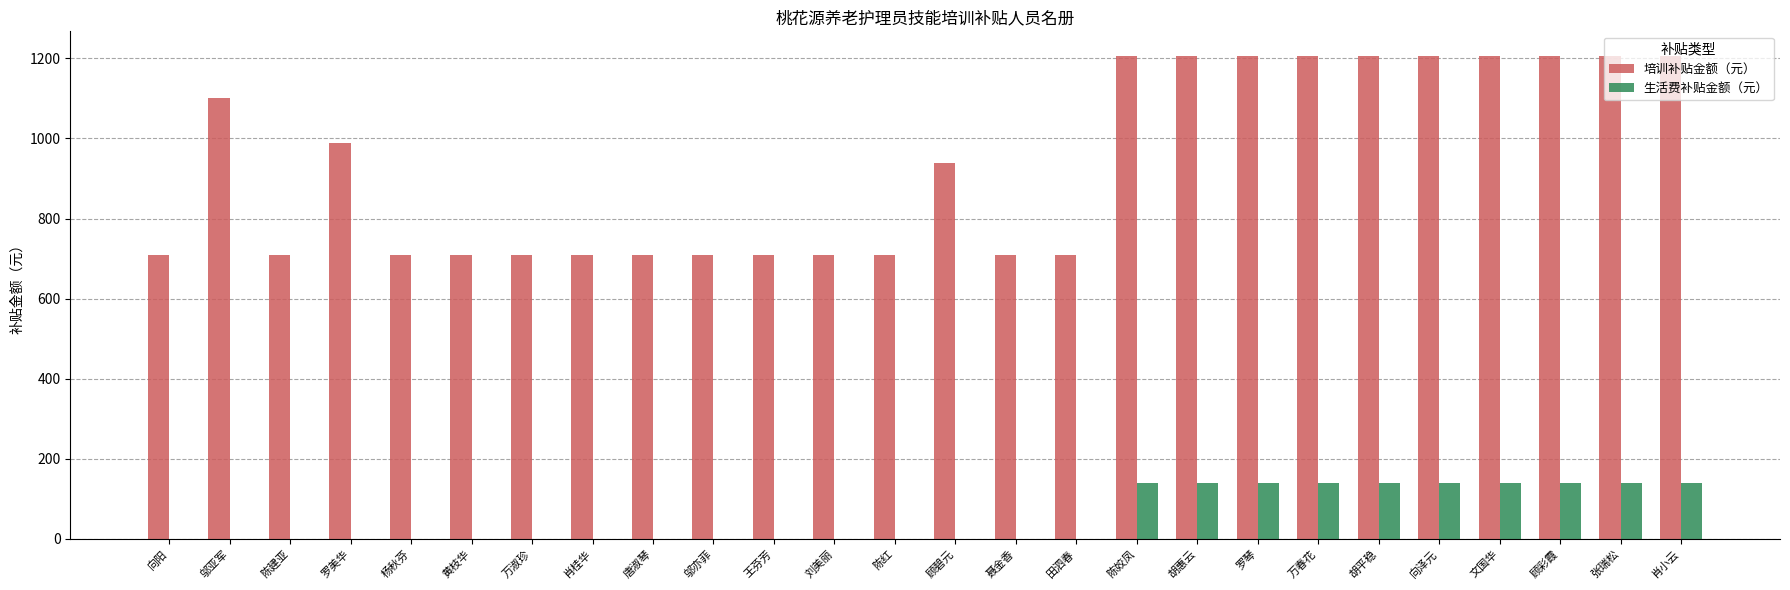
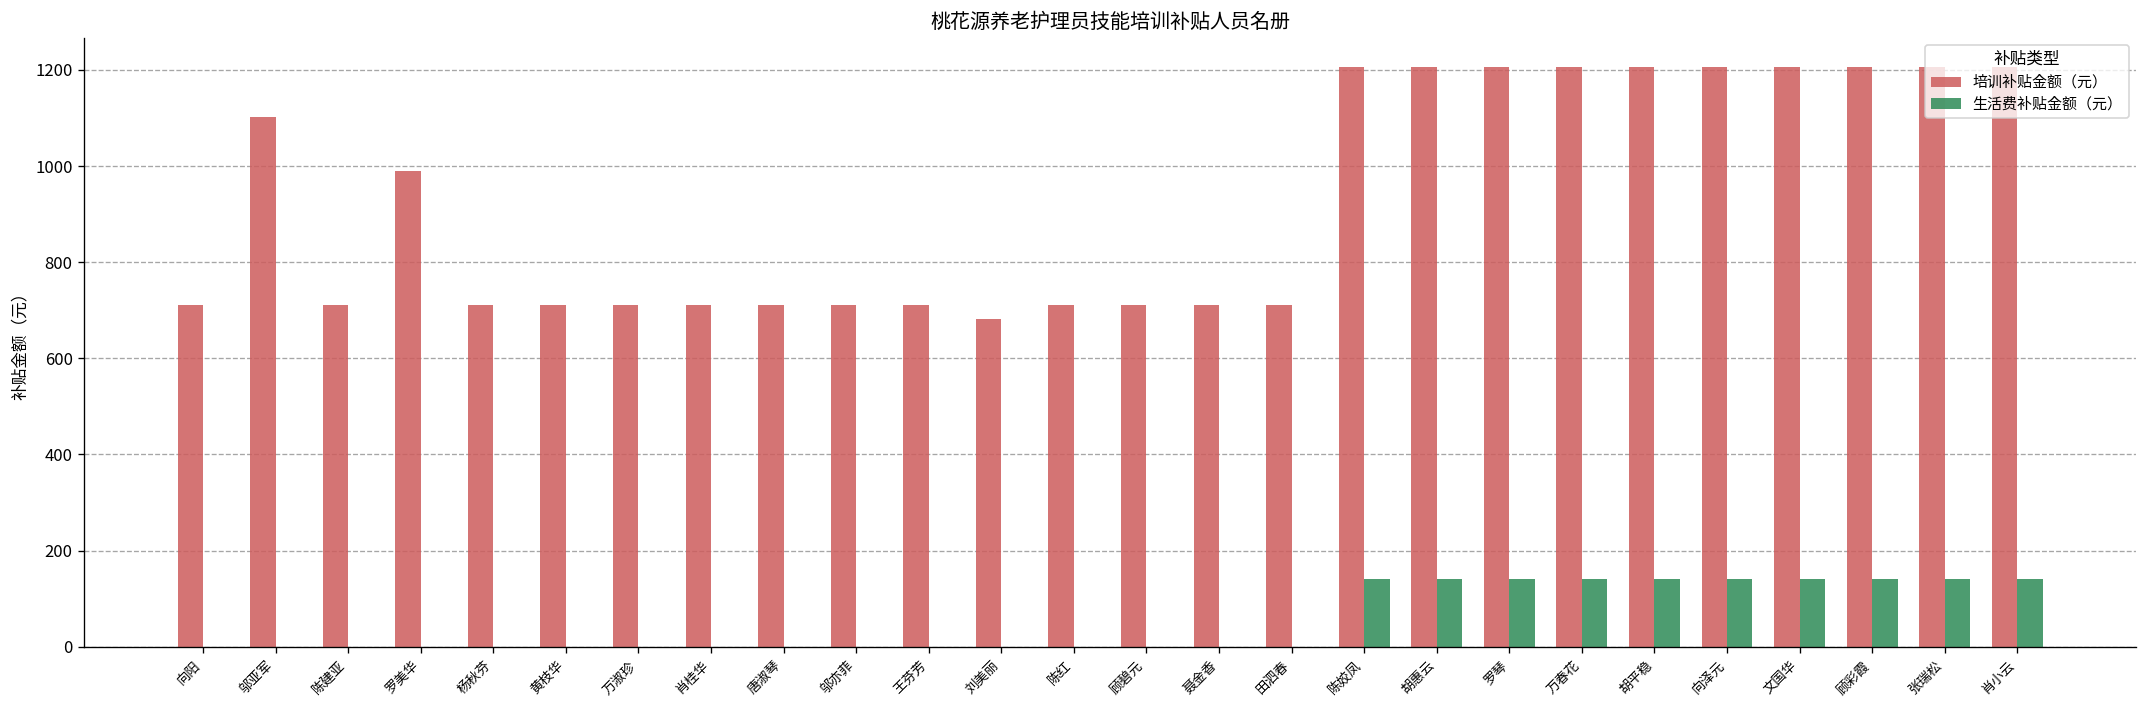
  {
    "培训补贴金额（元）": {
      "向阳": 710,
      "邬亚军": 1100,
      "陈建亚": 710,
      "罗美华": 990,
      "杨秋芬": 710,
      "黄枝华": 710,
      "万淑珍": 710,
      "肖桂华": 710,
      "唐淑琴": 710,
      "邬亦菲": 710,
      "王芬芳": 710,
-     "刘美丽": 710,
+     "刘美丽": 680,
      "陈红": 710,
-     "顾碧元": 940,
+     "顾碧元": 710,
      "聂金香": 710,
      "田泗春": 710,
      "陈姣凤": 1210,
      "胡惠云": 1210,
      "罗琴": 1210,
      "万春花": 1210,
      "胡平稳": 1210,
      "向泽元": 1210,
      "文国华": 1210,
      "顾彩霞": 1210
    },
    "生活费补贴金额（元）": {
      "向阳": 0,
      "邬亚军": 0,
      "陈建亚": 0,
      "罗美华": 0,
      "杨秋芬": 0,
      "黄枝华": 0,
      "万淑珍": 0,
      "肖桂华": 0,
      "唐淑琴": 0,
      "邬亦菲": 0,
      "王芬芳": 0,
      "刘美丽": 0,
      "陈红": 0,
      "顾碧元": 0,
      "聂金香": 0,
      "田泗春": 0,
      "陈姣凤": 140,
      "胡惠云": 140,
      "罗琴": 140,
      "万春花": 140,
      "胡平稳": 140,
      "向泽元": 140,
      "文国华": 140,
      "顾彩霞": 140,
      "张瑞松": 140,
      "肖小云": 140
    }
  }
